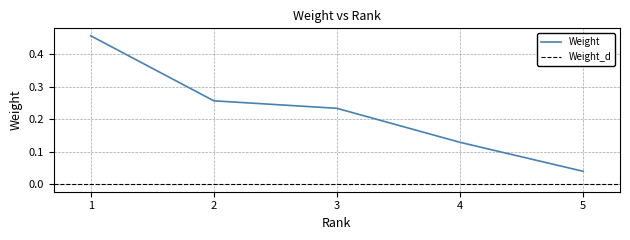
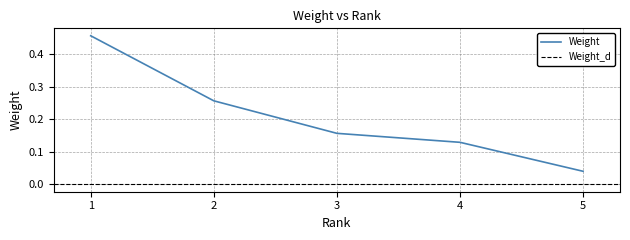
  {
    "1": 0.46,
    "2": 0.26,
-   "3": 0.23,
+   "3": 0.16,
    "4": 0.13,
    "5": 0.04
  }
